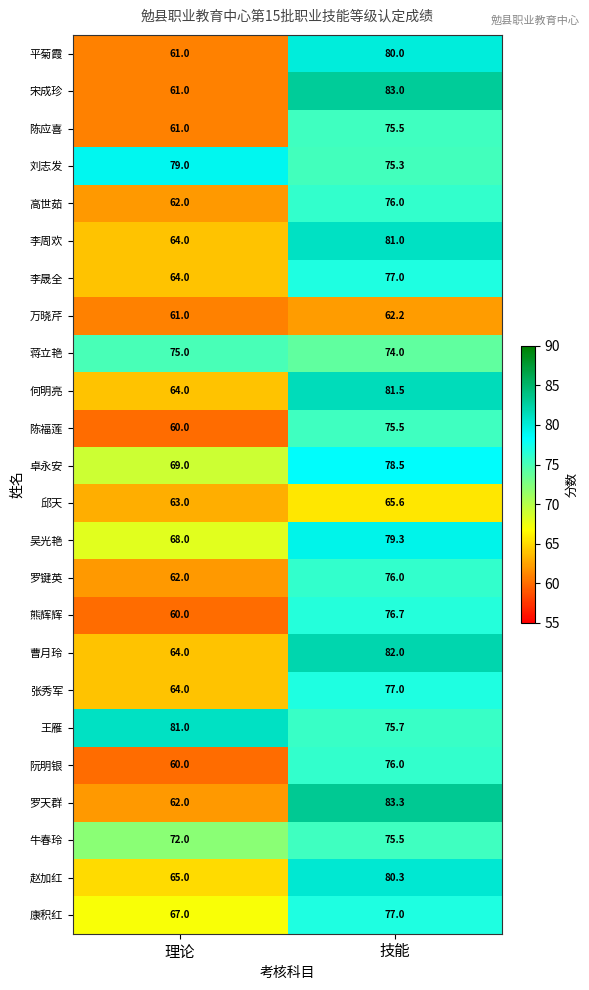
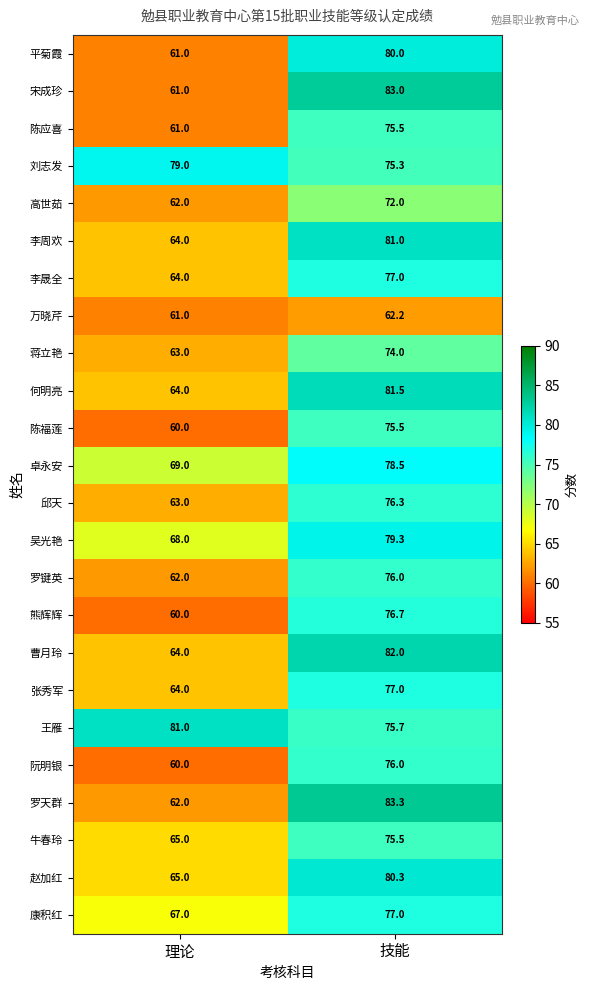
  {
    "平菊霞": {
      "理论": 61.0,
      "技能": 80.0
    },
    "宋成珍": {
      "理论": 61.0,
      "技能": 83.0
    },
    "陈应喜": {
      "理论": 61.0,
      "技能": 75.5
    },
    "刘志发": {
      "理论": 79.0,
      "技能": 75.3
    },
    "高世茹": {
      "理论": 62.0,
-     "技能": 76.0
+     "技能": 72.0
    },
    "李周欢": {
      "理论": 64.0,
      "技能": 81.0
    },
    "李晟全": {
      "理论": 64.0,
      "技能": 77.0
    },
    "万晓芹": {
      "理论": 61.0,
      "技能": 62.2
    },
    "蒋立艳": {
-     "理论": 75.0,
+     "理论": 63.0,
      "技能": 74.0
    },
    "何明亮": {
      "理论": 64.0,
      "技能": 81.5
    },
    "陈福莲": {
      "理论": 60.0,
      "技能": 75.5
    },
    "卓永安": {
      "理论": 69.0,
      "技能": 78.5
    },
    "邱天": {
      "理论": 63.0,
-     "技能": 65.6
+     "技能": 76.3
    },
    "吴光艳": {
      "理论": 68.0,
      "技能": 79.3
    },
    "罗键英": {
      "理论": 62.0,
      "技能": 76.0
    },
    "熊辉辉": {
      "理论": 60.0,
      "技能": 76.7
    },
    "曹月玲": {
      "理论": 64.0,
      "技能": 82.0
    },
    "张秀军": {
      "理论": 64.0,
      "技能": 77.0
    },
    "王雁": {
      "理论": 81.0,
      "技能": 75.7
    },
    "阮明银": {
      "理论": 60.0,
      "技能": 76.0
    },
    "罗天群": {
      "理论": 62.0,
      "技能": 83.3
    },
    "牛春玲": {
-     "理论": 72.0,
+     "理论": 65.0,
      "技能": 75.5
    },
    "赵加红": {
      "理论": 65.0,
      "技能": 80.3
    },
    "康积红": {
      "理论": 67.0,
      "技能": 77.0
    }
  }
